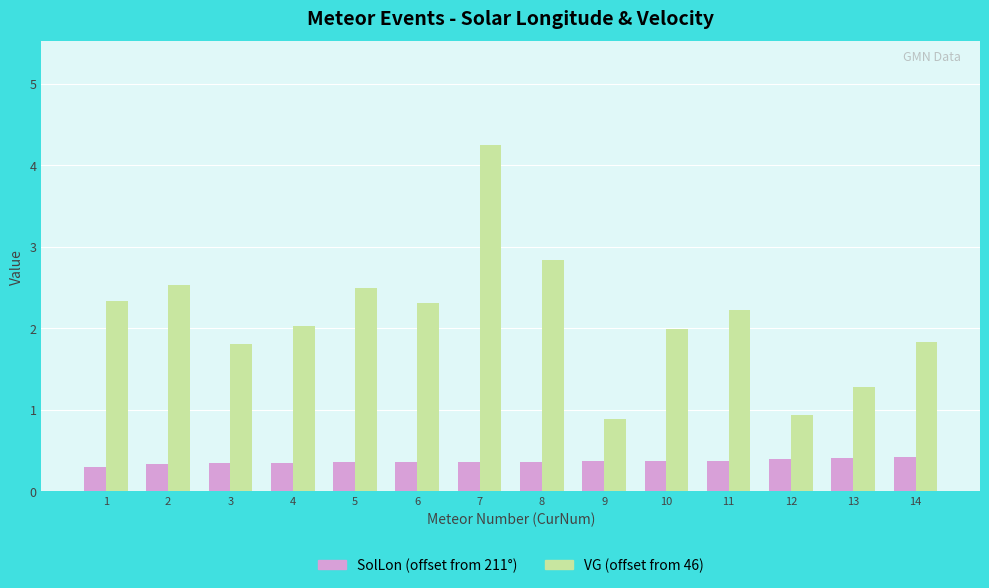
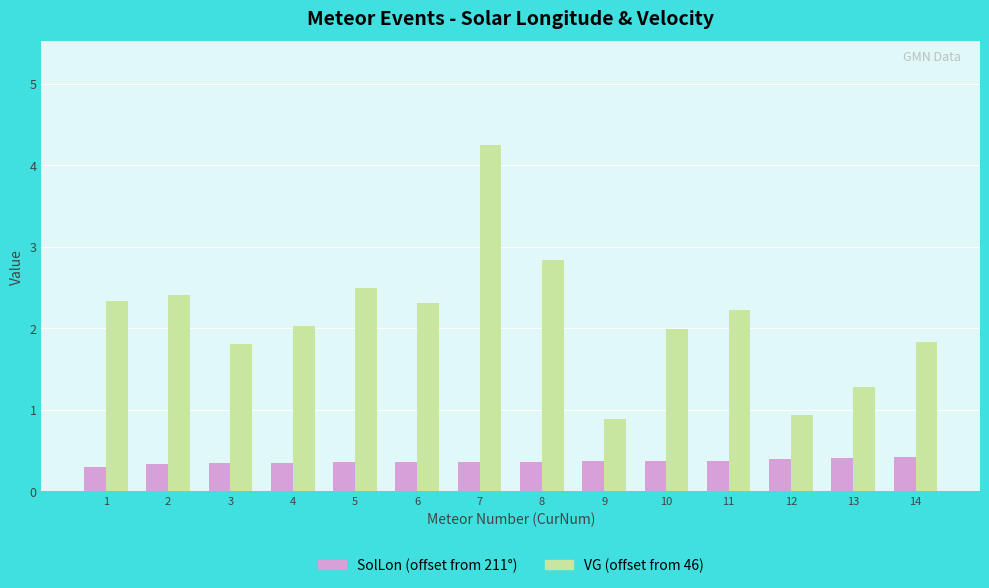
  {
    "SolLon (offset from 211°)": {
      "1": 0.3,
      "2": 0.3,
      "3": 0.3,
      "4": 0.3,
      "5": 0.4,
      "6": 0.4,
      "7": 0.4,
      "8": 0.4,
      "9": 0.4,
      "10": 0.4,
      "11": 0.4,
      "12": 0.4,
      "13": 0.4,
      "14": 0.4
    },
    "VG (offset from 46)": {
      "1": 2.3,
-     "2": 2.5,
+     "2": 2.4,
      "3": 1.8,
      "4": 2.0,
      "5": 2.5,
      "6": 2.3,
      "7": 4.3,
      "8": 2.8,
      "9": 0.9,
      "10": 2.0,
      "11": 2.2,
      "12": 0.9,
      "13": 1.3,
      "14": 1.8
    }
  }
